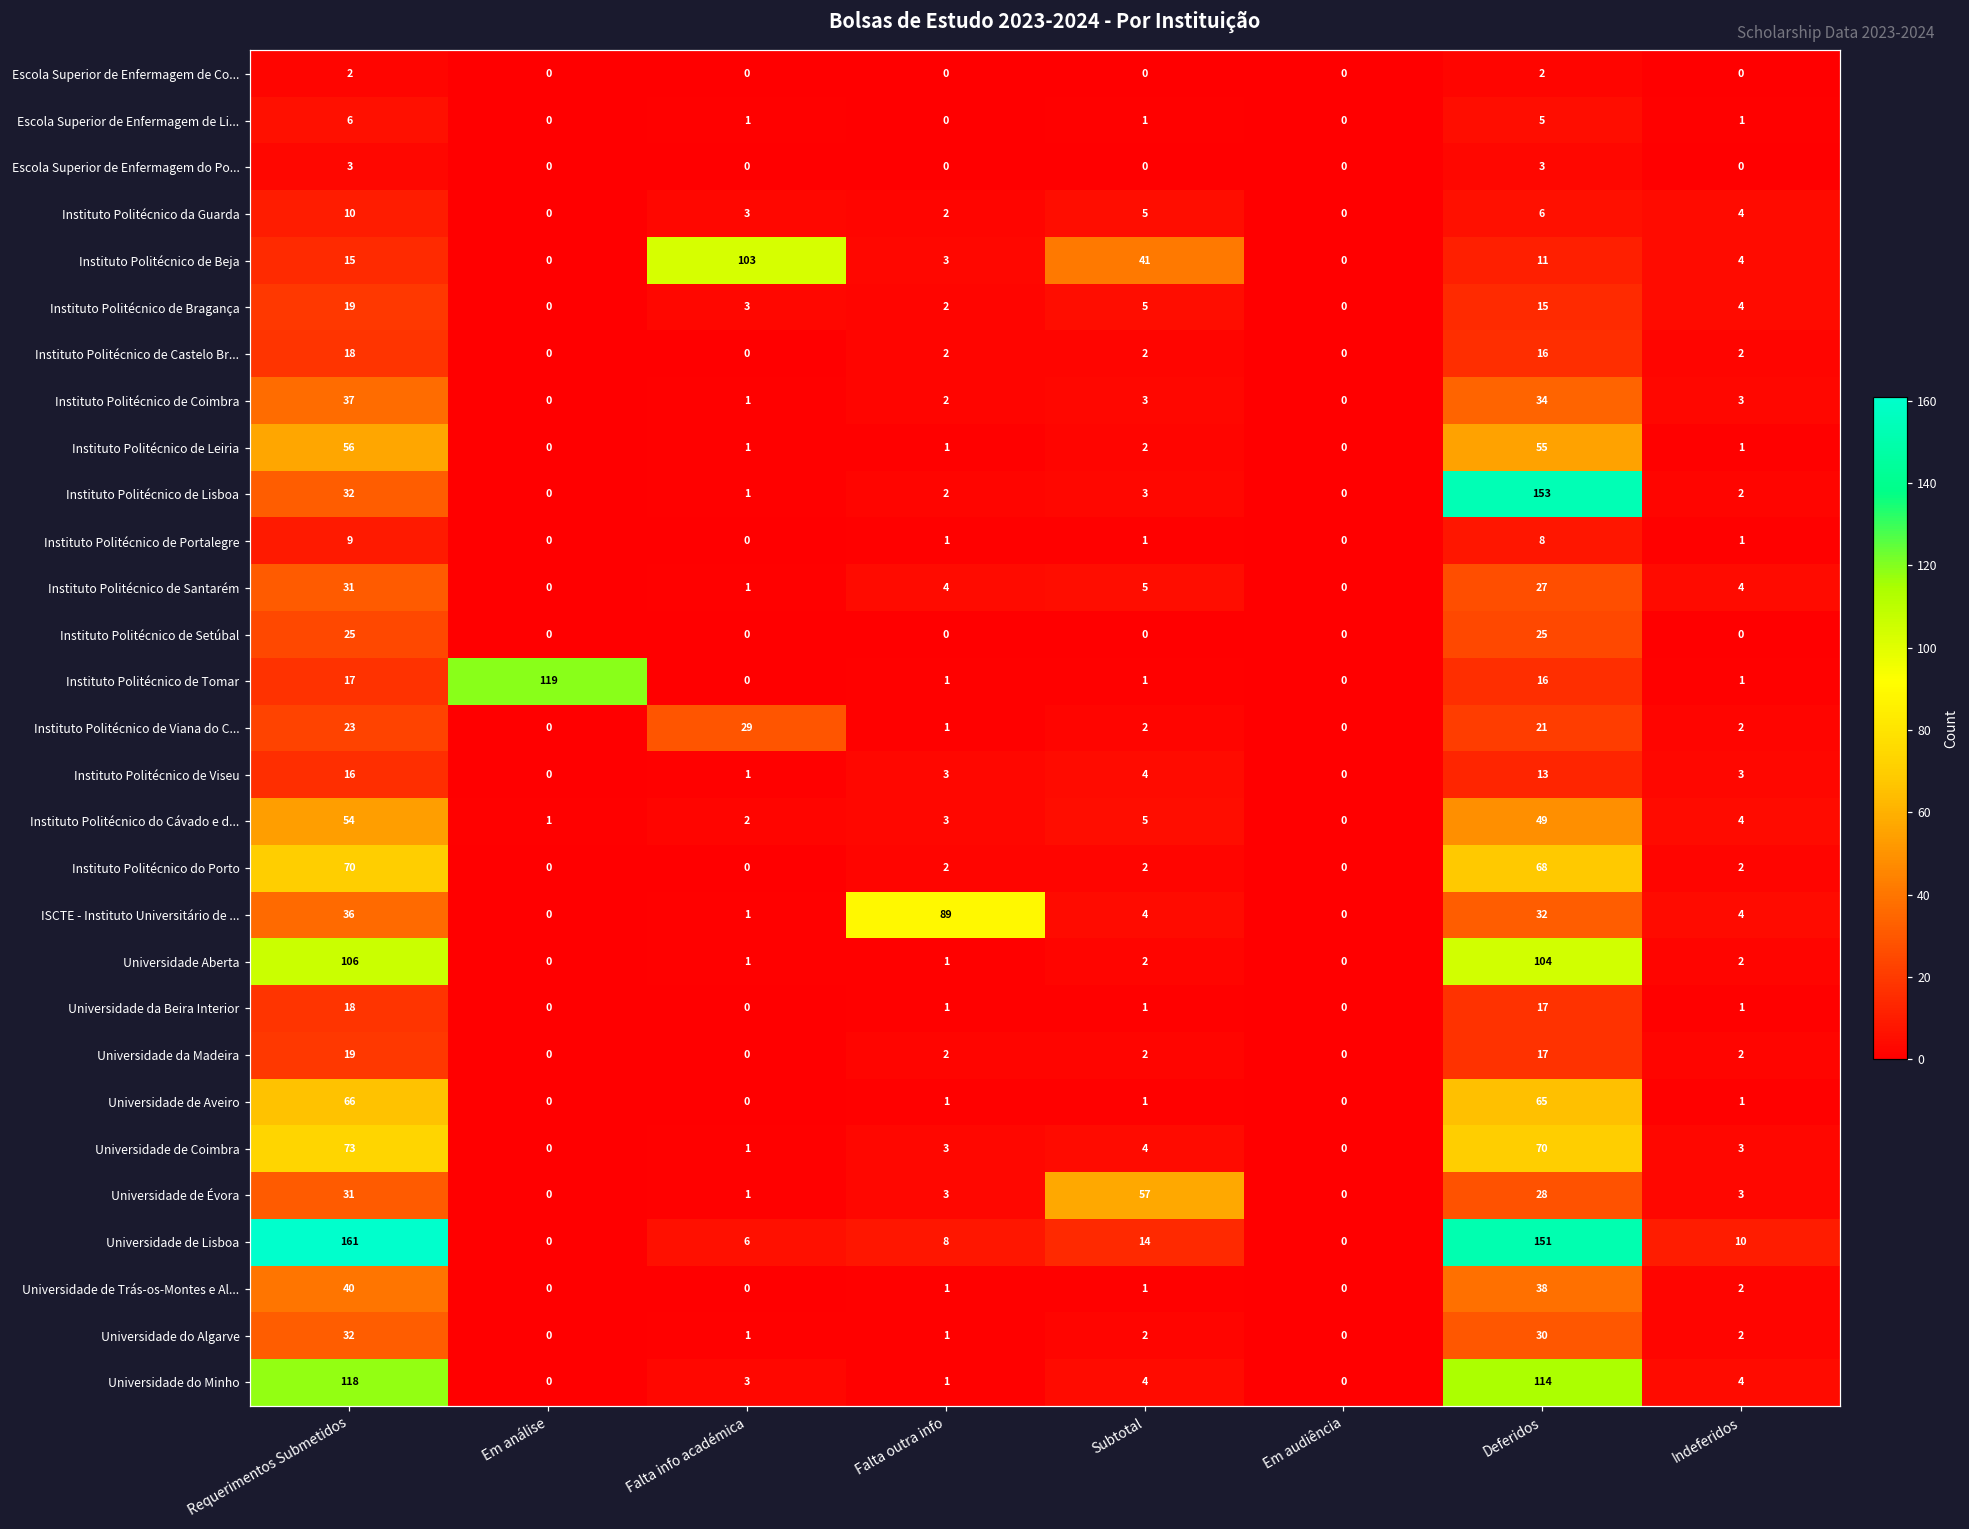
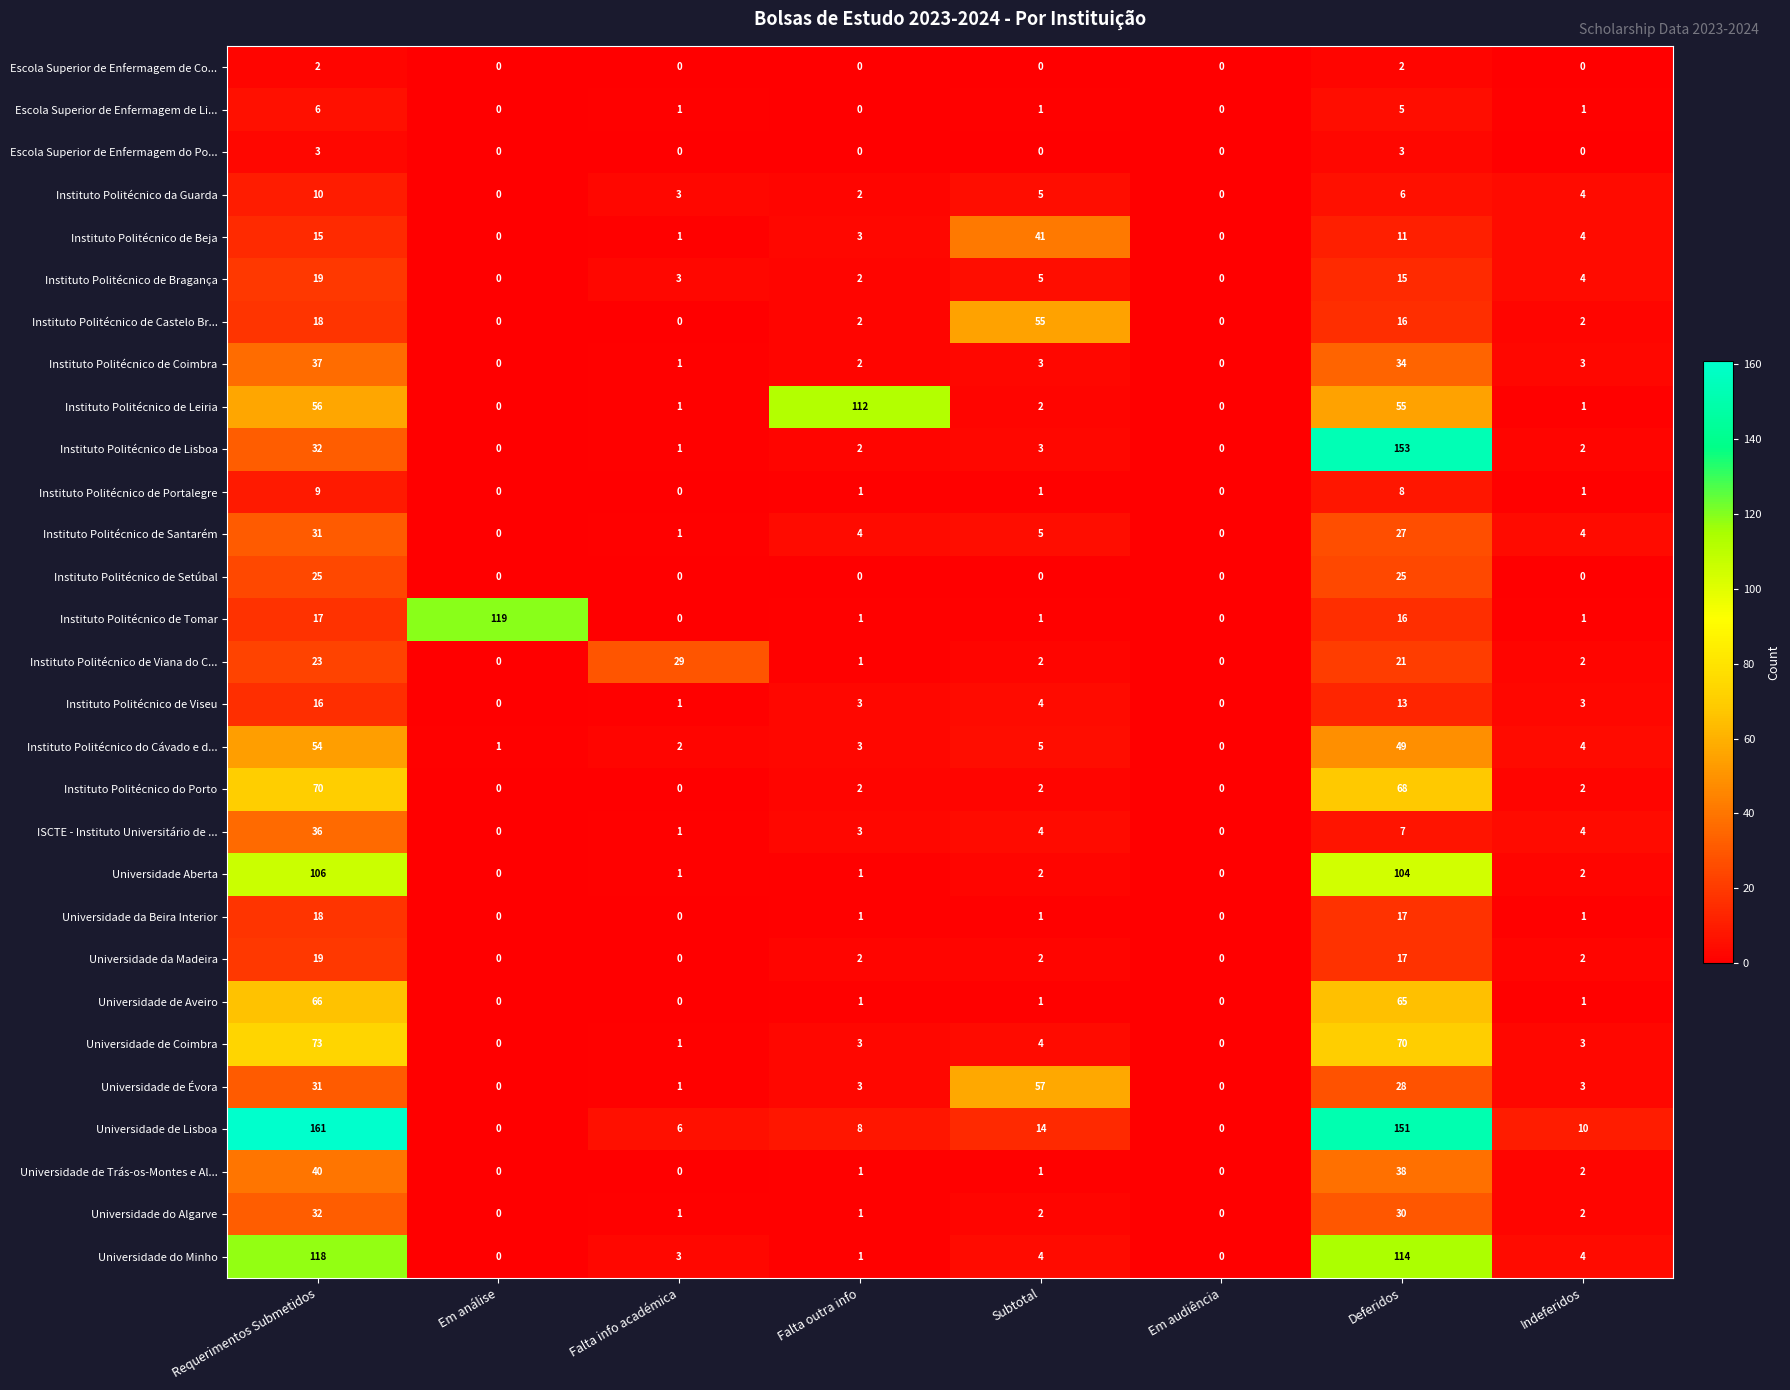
  {
    "Instituto Politécnico de Beja": {
      "Requerimentos Submetidos": 15,
      "Em análise": 0,
-     "Falta info académica": 103,
+     "Falta info académica": 1,
      "Falta outra info": 3,
      "Subtotal": 41,
      "Em audiência": 0,
      "Deferidos": 11,
      "Indeferidos": 4
    },
    "Instituto Politécnico de Castelo Br...": {
      "Requerimentos Submetidos": 18,
      "Em análise": 0,
      "Falta info académica": 0,
      "Falta outra info": 2,
-     "Subtotal": 2,
+     "Subtotal": 55,
      "Em audiência": 0,
      "Deferidos": 16,
      "Indeferidos": 2
    },
    "Instituto Politécnico de Leiria": {
      "Requerimentos Submetidos": 56,
      "Em análise": 0,
      "Falta info académica": 1,
-     "Falta outra info": 1,
+     "Falta outra info": 112,
      "Subtotal": 2,
      "Em audiência": 0,
      "Deferidos": 55,
      "Indeferidos": 1
    },
    "ISCTE - Instituto Universitário de ...": {
      "Requerimentos Submetidos": 36,
      "Em análise": 0,
      "Falta info académica": 1,
-     "Falta outra info": 89,
+     "Falta outra info": 3,
      "Subtotal": 4,
      "Em audiência": 0,
-     "Deferidos": 32,
+     "Deferidos": 7,
      "Indeferidos": 4
    }
  }
